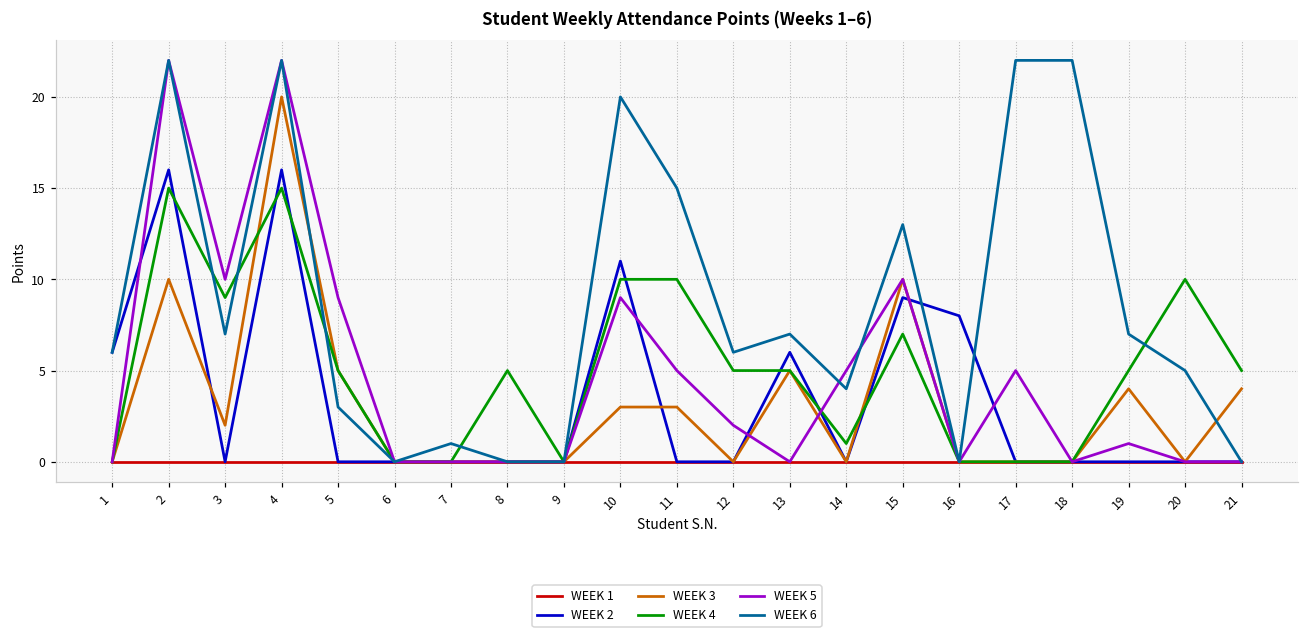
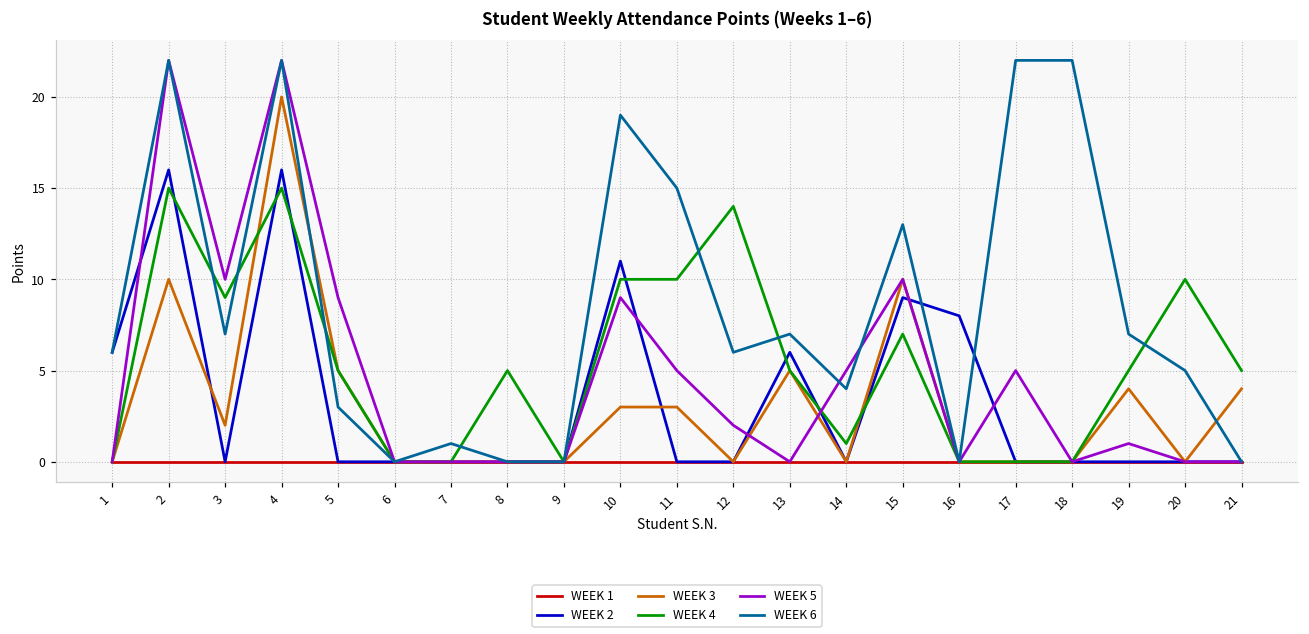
  {
    "WEEK 1": {
      "2": 0,
      "4": 0,
      "10": 0,
      "15": 0
    },
    "WEEK 2": {
      "2": 16,
      "4": 16,
      "10": 11,
      "13": 6,
      "15": 9,
      "16": 8
    },
    "WEEK 3": {
      "2": 10,
      "3": 2,
      "4": 20,
      "10": 3,
      "11": 3,
      "19": 4,
      "21": 4
    },
    "WEEK 4": {
      "2": 15,
      "3": 9,
      "4": 15,
      "8": 5,
      "10": 10,
      "11": 10,
-     "12": 5,
+     "12": 14,
      "14": 1,
      "15": 7,
      "19": 5,
      "20": 10,
      "21": 5
    },
    "WEEK 5": {
      "3": 10,
      "5": 9,
      "10": 9,
      "11": 5,
      "12": 2,
      "14": 5,
      "17": 5,
      "19": 1
    },
    "WEEK 6": {
      "3": 7,
      "5": 3,
      "7": 1,
-     "10": 20,
+     "10": 19,
      "11": 15,
      "12": 6,
      "13": 7,
      "14": 4,
      "15": 13,
      "17": 22,
      "18": 22,
      "19": 7,
      "20": 5
    }
  }
